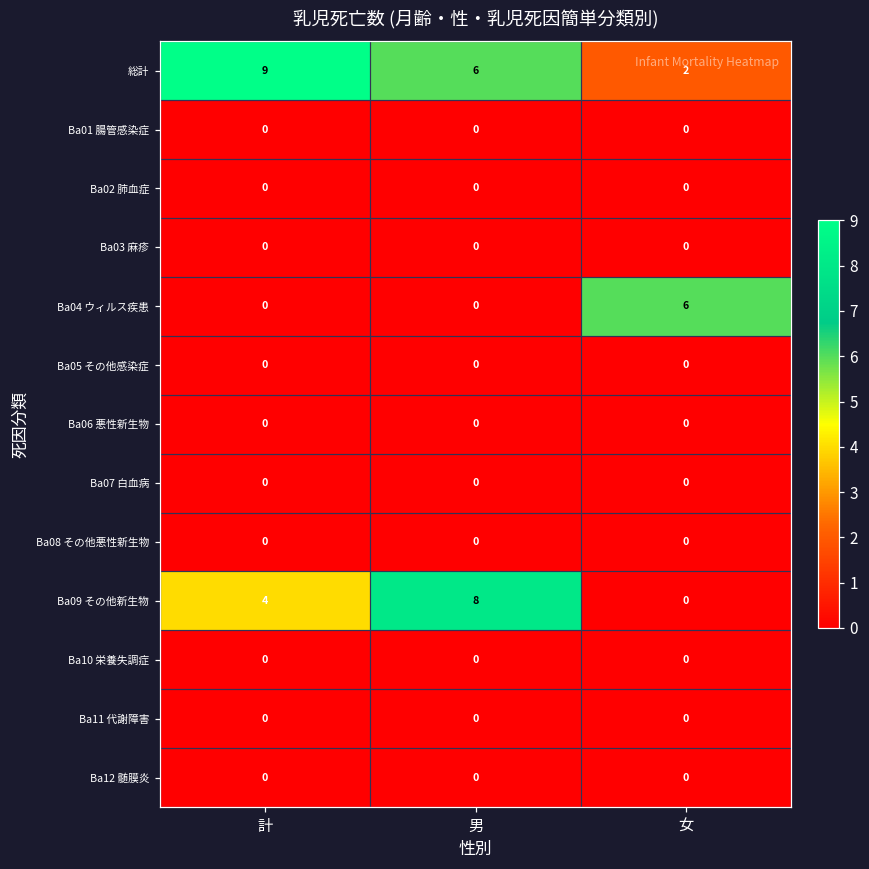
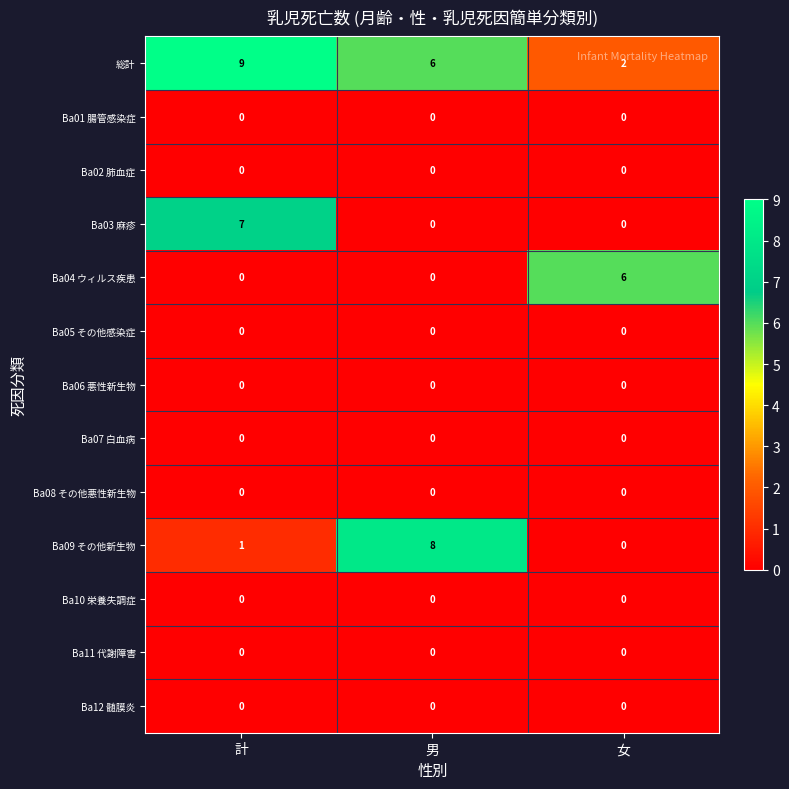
  {
    "総計": {
      "計": 9,
      "男": 6
    },
    "Ba01 腸管感染症": {
      "計": 0,
      "男": 0,
      "女": 0
    },
    "Ba02 肺血症": {
      "計": 0,
      "男": 0,
      "女": 0
    },
    "Ba03 麻疹": {
-     "計": 0,
+     "計": 7,
      "男": 0,
      "女": 0
    },
    "Ba04 ウィルス疾患": {
      "計": 0,
      "男": 0,
      "女": 6
    },
    "Ba05 その他感染症": {
      "計": 0,
      "男": 0,
      "女": 0
    },
    "Ba06 悪性新生物": {
      "計": 0,
      "男": 0,
      "女": 0
    },
    "Ba07 白血病": {
      "計": 0,
      "男": 0,
      "女": 0
    },
    "Ba08 その他悪性新生物": {
      "計": 0,
      "男": 0,
      "女": 0
    },
    "Ba09 その他新生物": {
-     "計": 4,
+     "計": 1,
      "男": 8,
      "女": 0
    },
    "Ba10 栄養失調症": {
      "計": 0,
      "男": 0,
      "女": 0
    },
    "Ba11 代謝障害": {
      "計": 0,
      "男": 0,
      "女": 0
    },
    "Ba12 髄膜炎": {
      "計": 0,
      "男": 0,
      "女": 0
    }
  }
